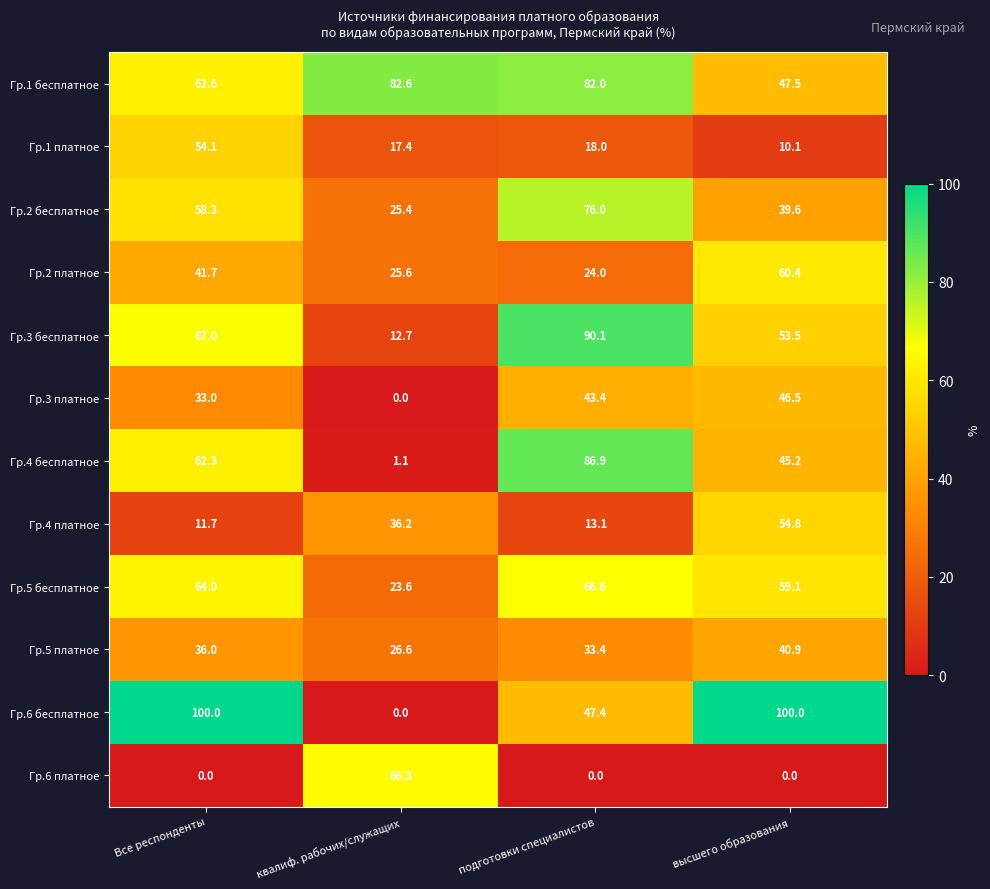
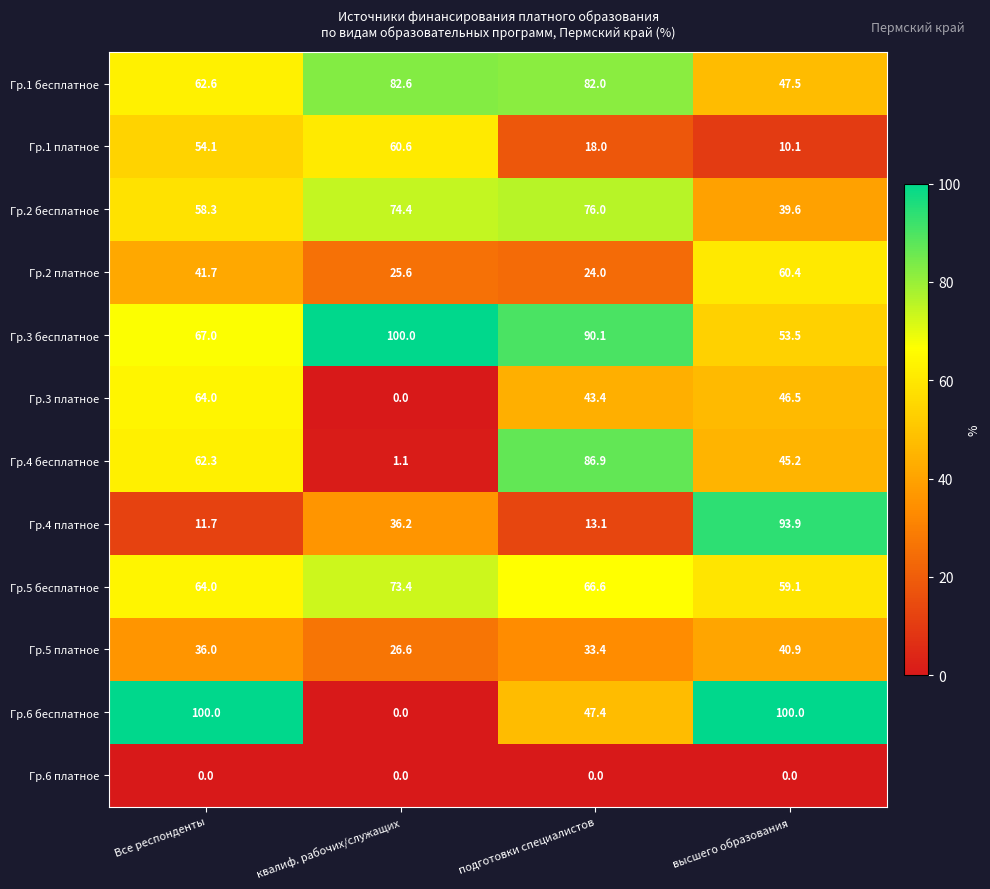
  {
    "Гр.1 бесплатное": {
      "Все респонденты": 62.6,
      "квалиф. рабочих/служащих": 82.6,
      "подготовки специалистов": 82.0,
      "высшего образования": 47.5
    },
    "Гр.1 платное": {
      "Все респонденты": 54.1,
-     "квалиф. рабочих/служащих": 17.4,
+     "квалиф. рабочих/служащих": 60.6,
      "подготовки специалистов": 18.0,
      "высшего образования": 10.1
    },
    "Гр.2 бесплатное": {
      "Все респонденты": 58.3,
-     "квалиф. рабочих/служащих": 25.4,
+     "квалиф. рабочих/служащих": 74.4,
      "подготовки специалистов": 76.0,
      "высшего образования": 39.6
    },
    "Гр.2 платное": {
      "Все респонденты": 41.7,
      "квалиф. рабочих/служащих": 25.6,
      "подготовки специалистов": 24.0,
      "высшего образования": 60.4
    },
    "Гр.3 бесплатное": {
      "Все респонденты": 67.0,
-     "квалиф. рабочих/служащих": 12.7,
+     "квалиф. рабочих/служащих": 100.0,
      "подготовки специалистов": 90.1,
      "высшего образования": 53.5
    },
    "Гр.3 платное": {
-     "Все респонденты": 33.0,
+     "Все респонденты": 64.0,
      "квалиф. рабочих/служащих": 0.0,
      "подготовки специалистов": 43.4,
      "высшего образования": 46.5
    },
    "Гр.4 бесплатное": {
      "Все респонденты": 62.3,
      "квалиф. рабочих/служащих": 1.1,
      "подготовки специалистов": 86.9,
      "высшего образования": 45.2
    },
    "Гр.4 платное": {
      "Все респонденты": 11.7,
      "квалиф. рабочих/служащих": 36.2,
      "подготовки специалистов": 13.1,
-     "высшего образования": 54.8
+     "высшего образования": 93.9
    },
    "Гр.5 бесплатное": {
      "Все респонденты": 64.0,
-     "квалиф. рабочих/служащих": 23.6,
+     "квалиф. рабочих/служащих": 73.4,
      "подготовки специалистов": 66.6,
      "высшего образования": 59.1
    },
    "Гр.5 платное": {
      "Все респонденты": 36.0,
      "квалиф. рабочих/служащих": 26.6,
      "подготовки специалистов": 33.4,
      "высшего образования": 40.9
    },
    "Гр.6 бесплатное": {
      "Все респонденты": 100.0,
      "квалиф. рабочих/служащих": 0.0,
      "подготовки специалистов": 47.4,
      "высшего образования": 100.0
    },
    "Гр.6 платное": {
      "Все респонденты": 0.0,
-     "квалиф. рабочих/служащих": 66.3,
+     "квалиф. рабочих/служащих": 0.0,
      "подготовки специалистов": 0.0,
      "высшего образования": 0.0
    }
  }
